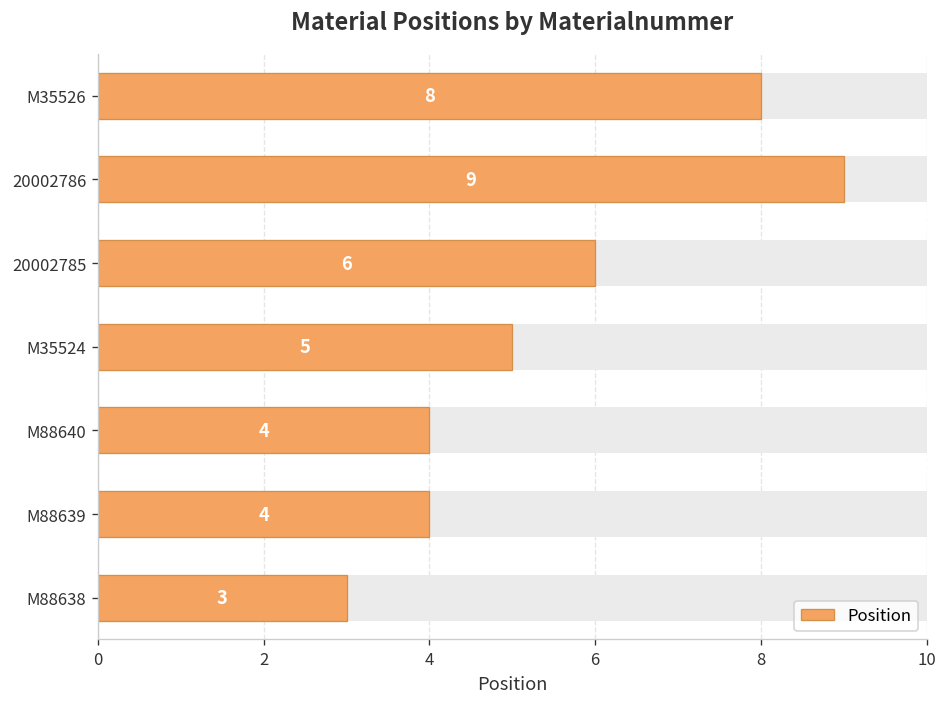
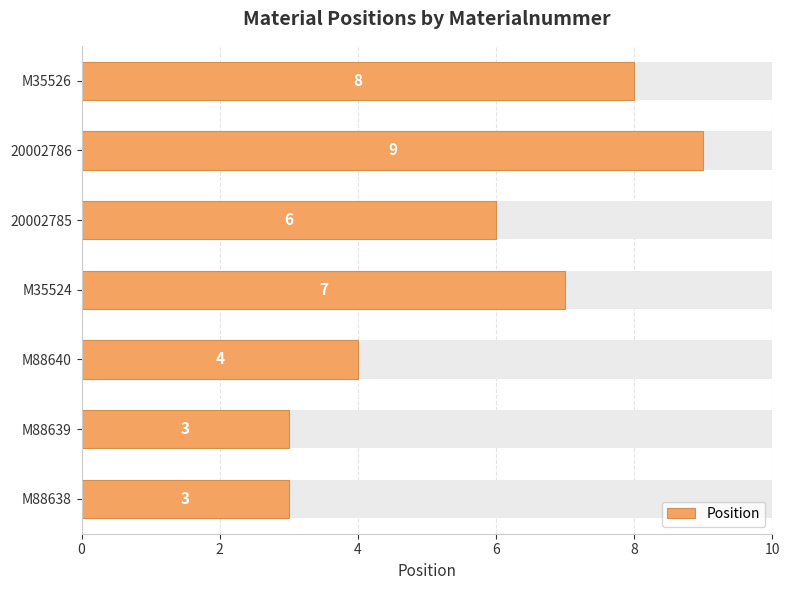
  {
    "Position": {
-     "M35524": 5,
-     "M88639": 4
+     "M35524": 7,
+     "M88639": 3
    }
  }
